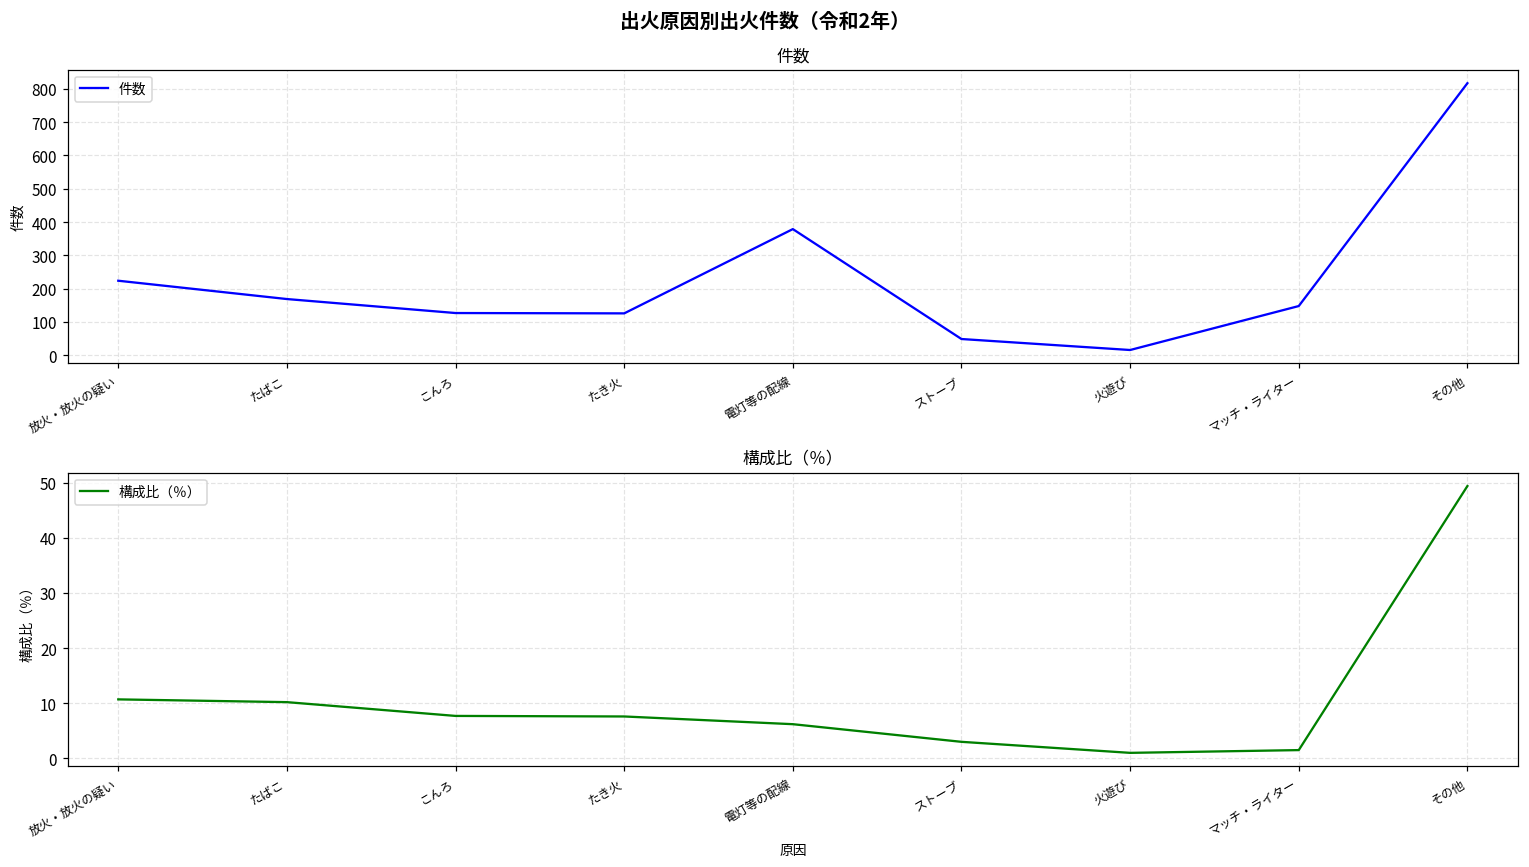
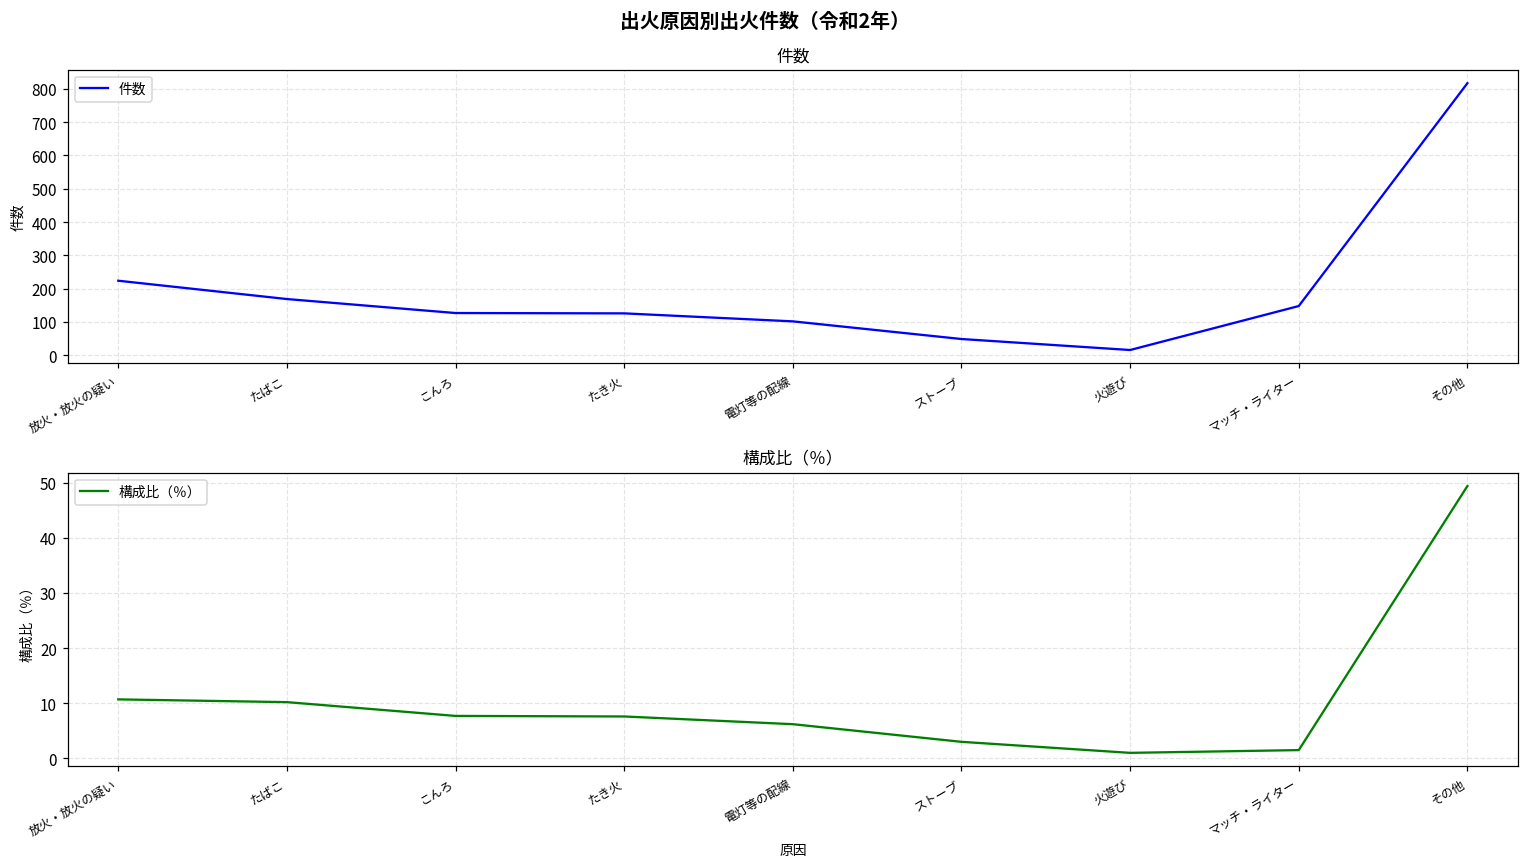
  {
    "件数": {
      "放火・放火の疑い": 220,
      "たばこ": 170,
      "こんろ": 130,
      "たき火": 130,
-     "電灯等の配線": 380,
+     "電灯等の配線": 100,
      "ストーブ": 50,
      "火遊び": 20,
      "マッチ・ライター": 150,
      "その他": 820
    },
    "構成比（％）": {
      "放火・放火の疑い": 11,
      "たばこ": 10,
      "こんろ": 8,
      "たき火": 8,
      "電灯等の配線": 6,
      "ストーブ": 3,
      "火遊び": 1,
      "マッチ・ライター": 2,
      "その他": 49
    }
  }
